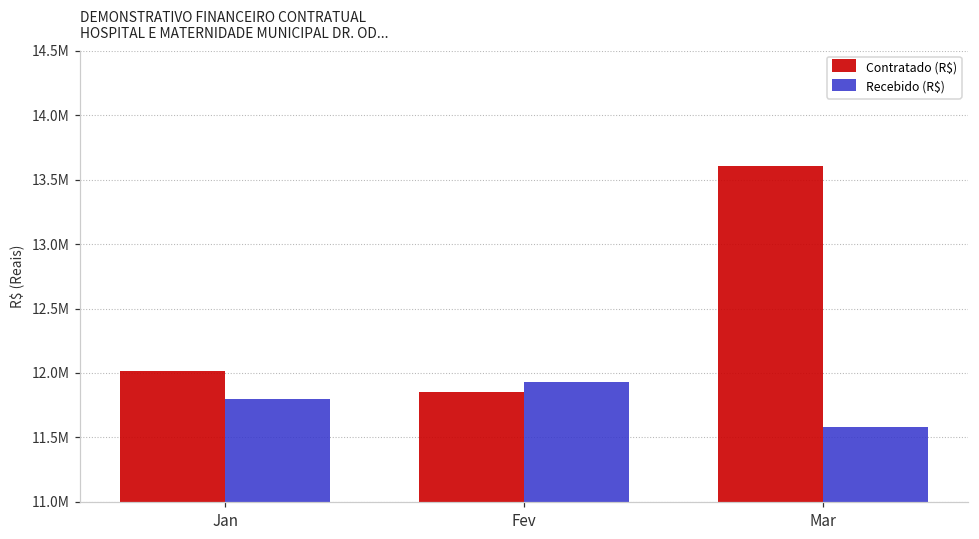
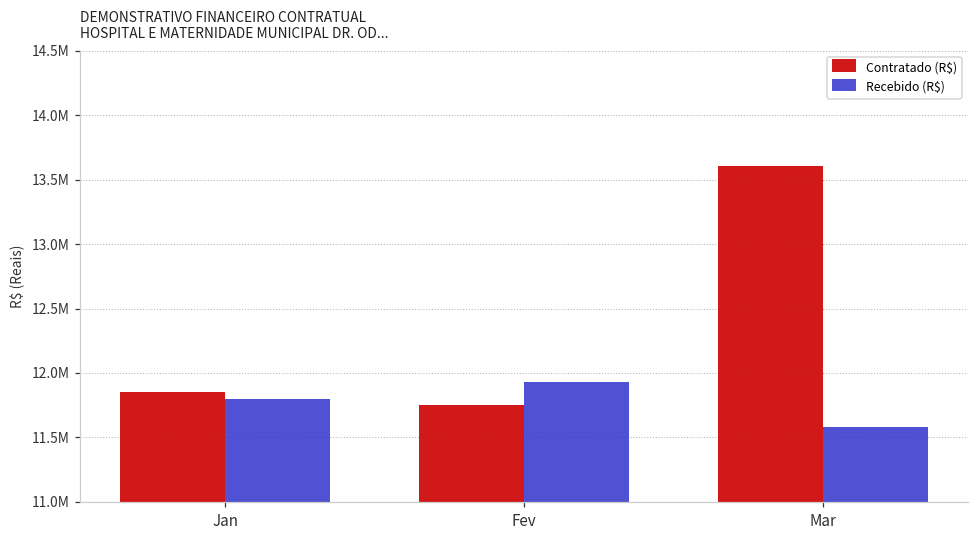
  {
    "Contratado (R$)": {
-     "Jan": 12010000,
-     "Fev": 11850000,
+     "Jan": 11850000,
+     "Fev": 11750000,
      "Mar": 13600000
    },
    "Recebido (R$)": {
      "Jan": 11800000,
      "Fev": 11930000,
      "Mar": 11580000
    }
  }
